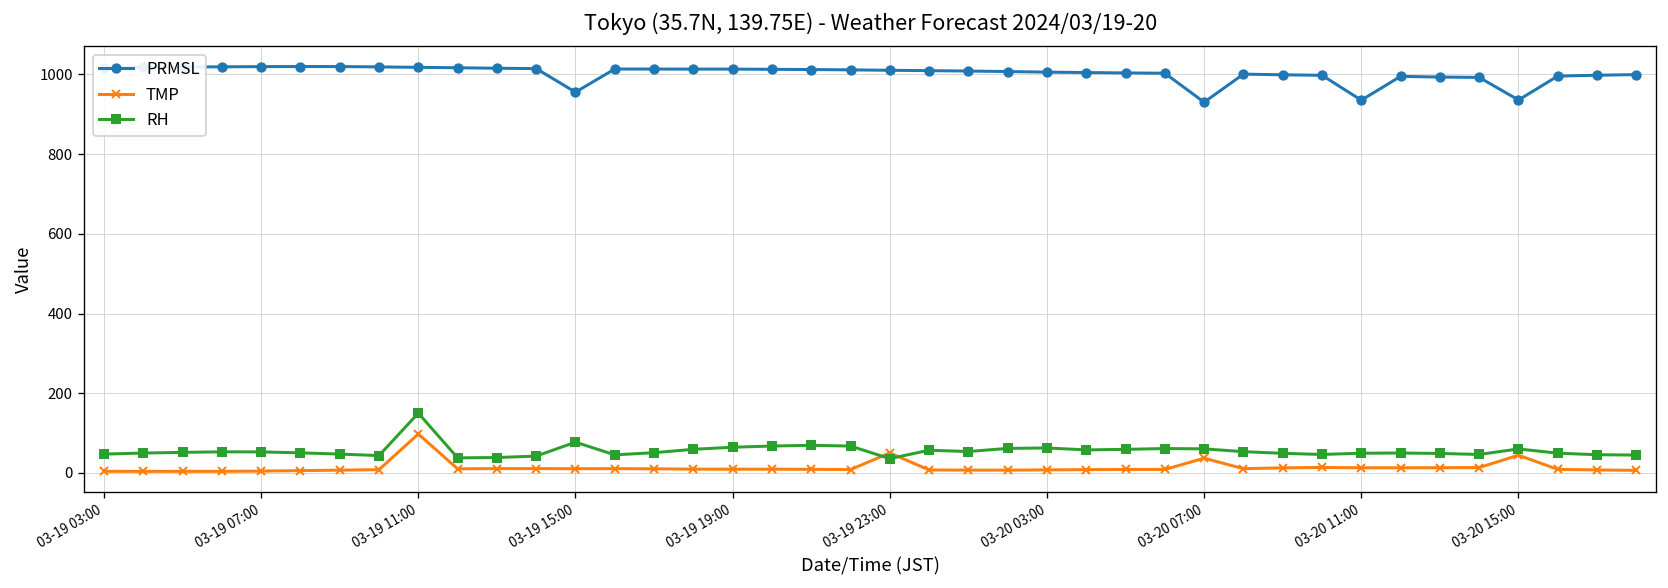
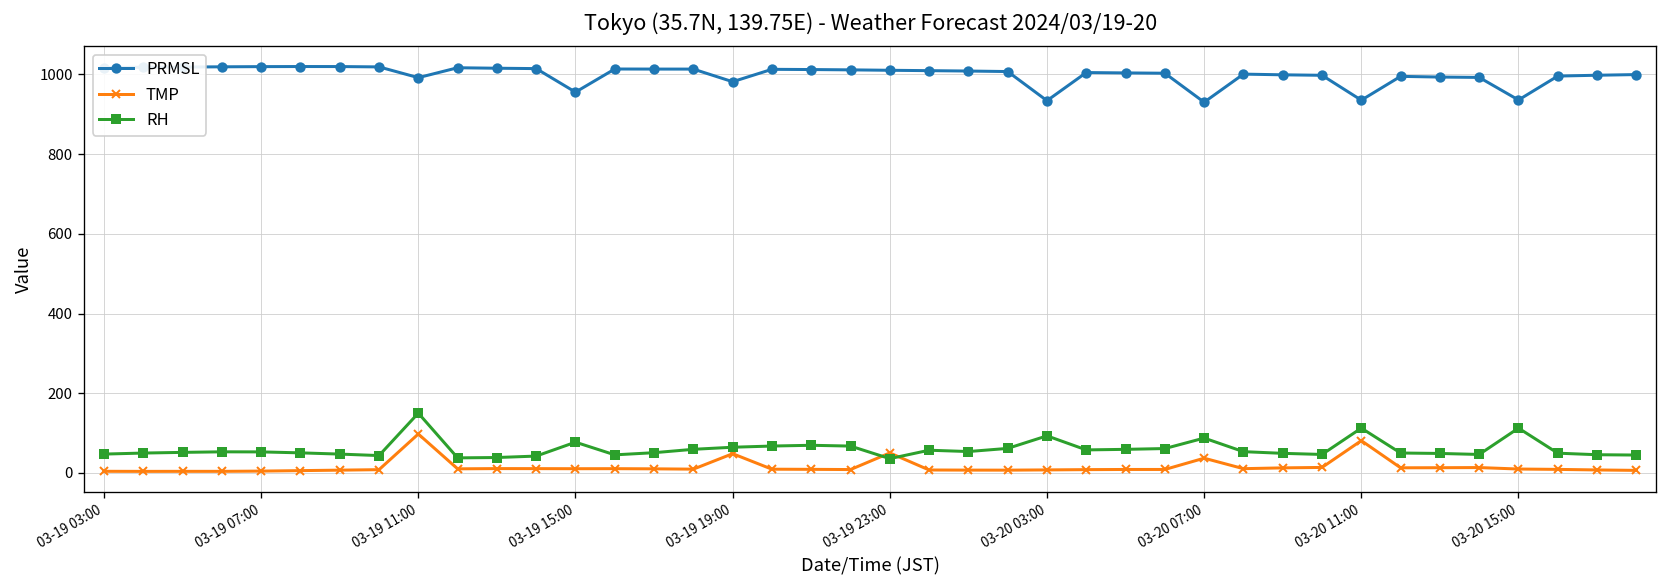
  {
    "PRMSL": {
      "03-19 07:00": 1020,
-     "03-19 11:00": 1020,
+     "03-19 11:00": 990,
      "03-19 15:00": 960,
-     "03-19 19:00": 1010,
+     "03-19 19:00": 980,
      "03-19 23:00": 1010,
-     "03-20 03:00": 1010,
+     "03-20 03:00": 930,
      "03-20 07:00": 930,
      "03-20 11:00": 940,
      "03-20 15:00": 940
    },
    "TMP": {
      "03-19 03:00": 0,
      "03-19 07:00": 0,
      "03-19 11:00": 100,
      "03-19 15:00": 10,
-     "03-19 19:00": 10,
+     "03-19 19:00": 50,
      "03-19 23:00": 50,
      "03-20 03:00": 10,
      "03-20 07:00": 40,
-     "03-20 11:00": 10,
-     "03-20 15:00": 40
+     "03-20 11:00": 80,
+     "03-20 15:00": 10
    },
    "RH": {
      "03-19 03:00": 50,
      "03-19 07:00": 50,
      "03-19 11:00": 150,
      "03-19 15:00": 80,
      "03-19 19:00": 60,
      "03-19 23:00": 40,
-     "03-20 03:00": 60,
-     "03-20 07:00": 60,
-     "03-20 11:00": 50,
-     "03-20 15:00": 60
+     "03-20 03:00": 90,
+     "03-20 07:00": 90,
+     "03-20 11:00": 110,
+     "03-20 15:00": 110
    }
  }
